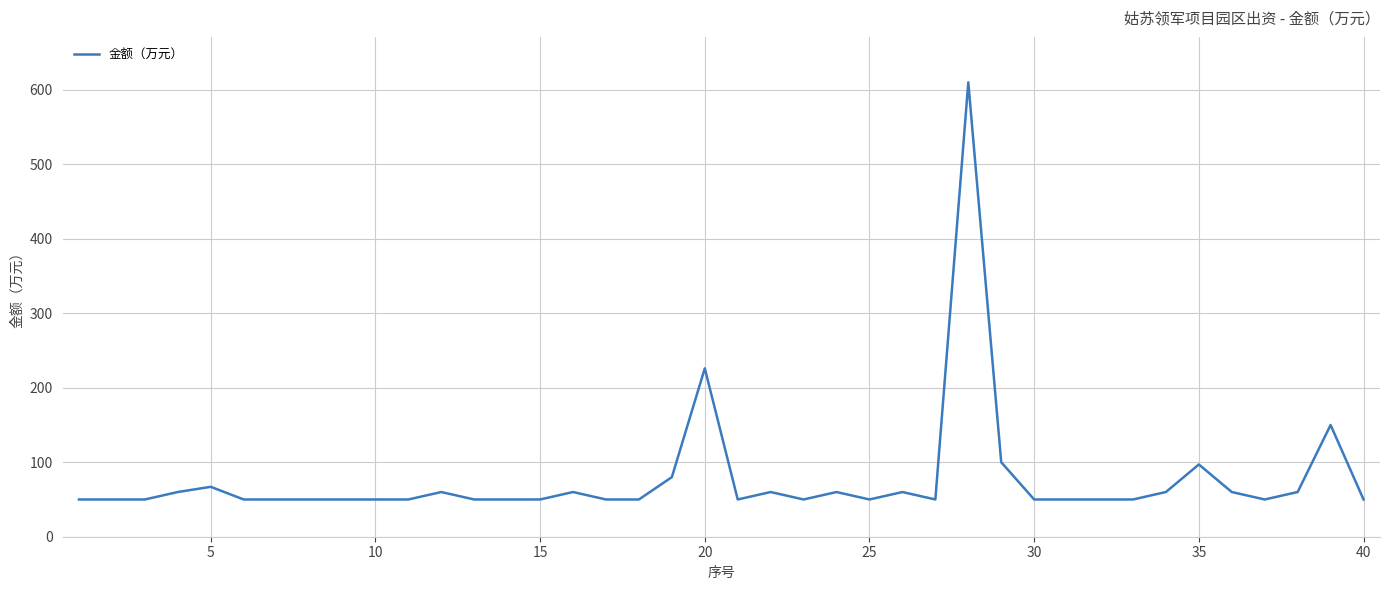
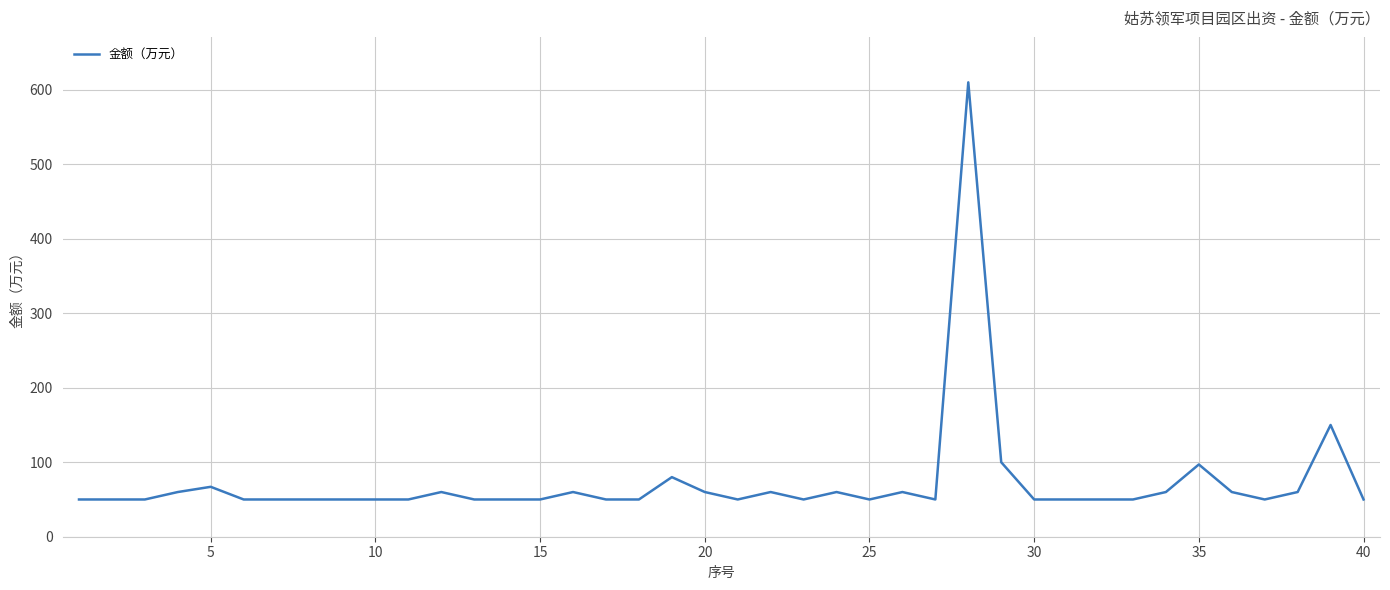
  {
    "5": 70,
    "10": 50,
    "15": 50,
-   "20": 230,
+   "20": 60,
    "25": 50,
    "30": 50,
    "35": 100,
    "40": 50
  }
